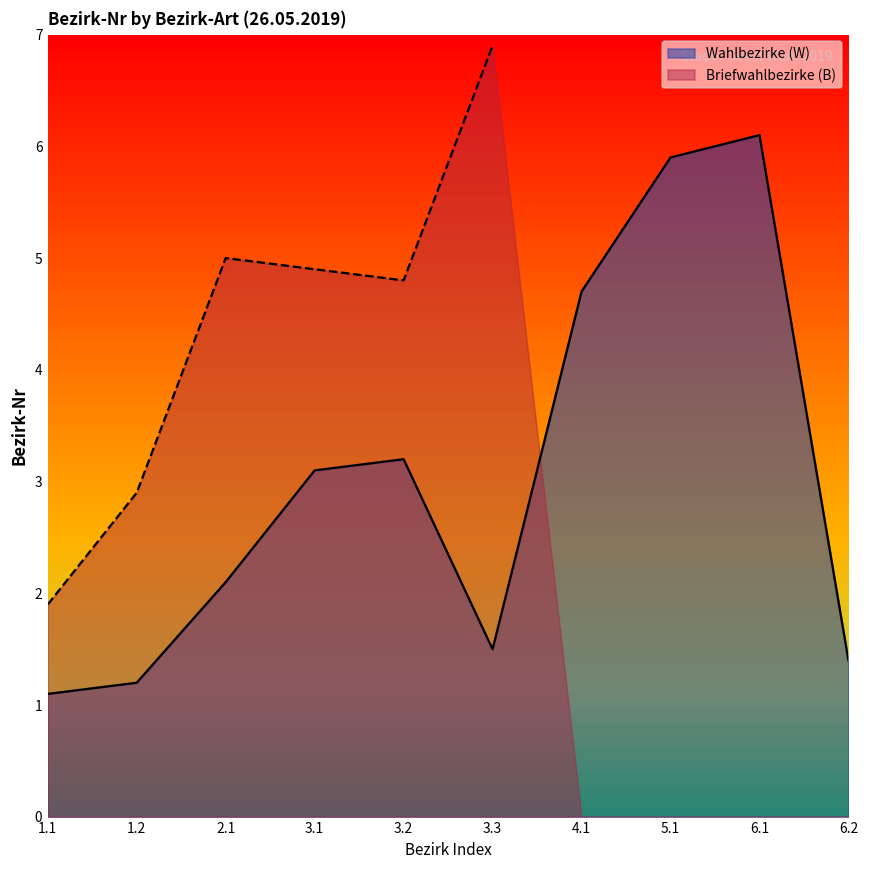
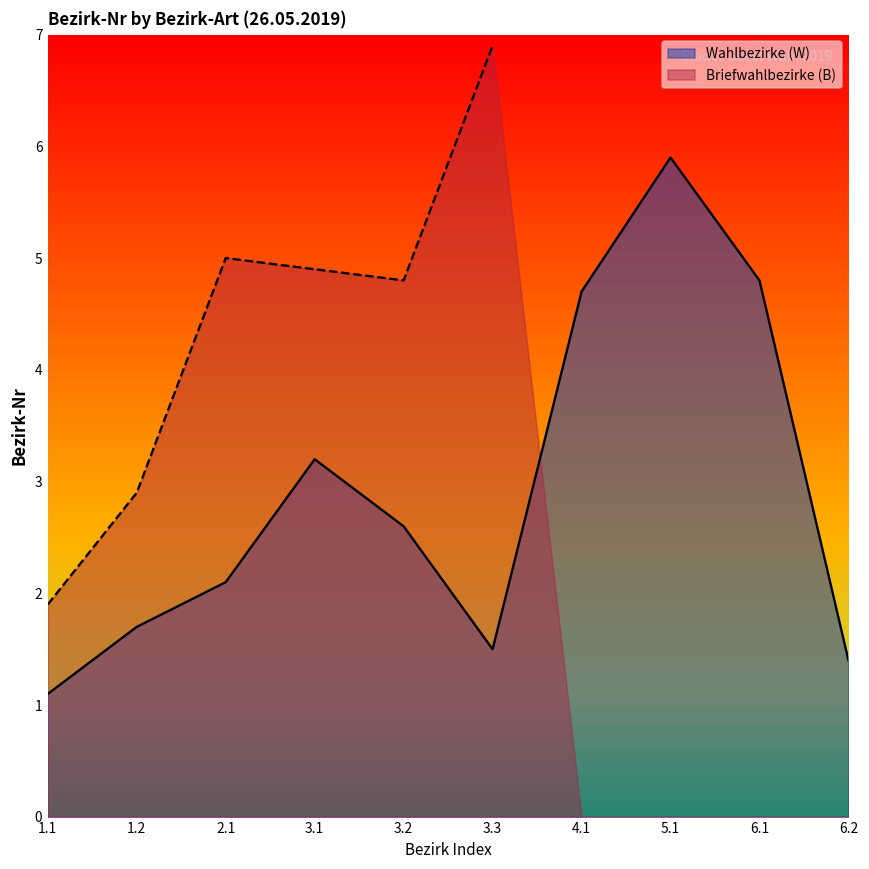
  {
    "Wahlbezirke (W)": {
      "1.1": 1.1,
-     "1.2": 1.2,
+     "1.2": 1.7,
      "2.1": 2.1,
-     "3.1": 3.1,
-     "3.2": 3.2,
+     "3.1": 3.2,
+     "3.2": 2.6,
      "3.3": 1.5,
      "4.1": 4.7,
      "5.1": 5.9,
-     "6.1": 6.1,
+     "6.1": 4.8,
      "6.2": 1.4
    },
    "Briefwahlbezirke (B)": {
      "4.1": 0.0,
      "5.1": 0.0,
      "6.1": 0.0,
      "6.2": 0.0
    }
  }
